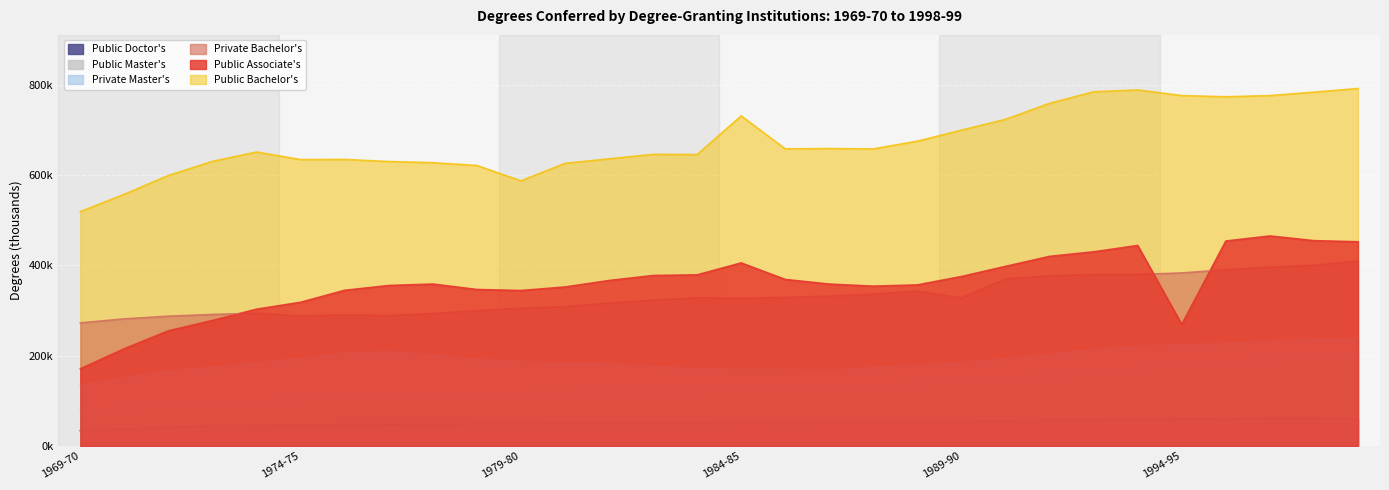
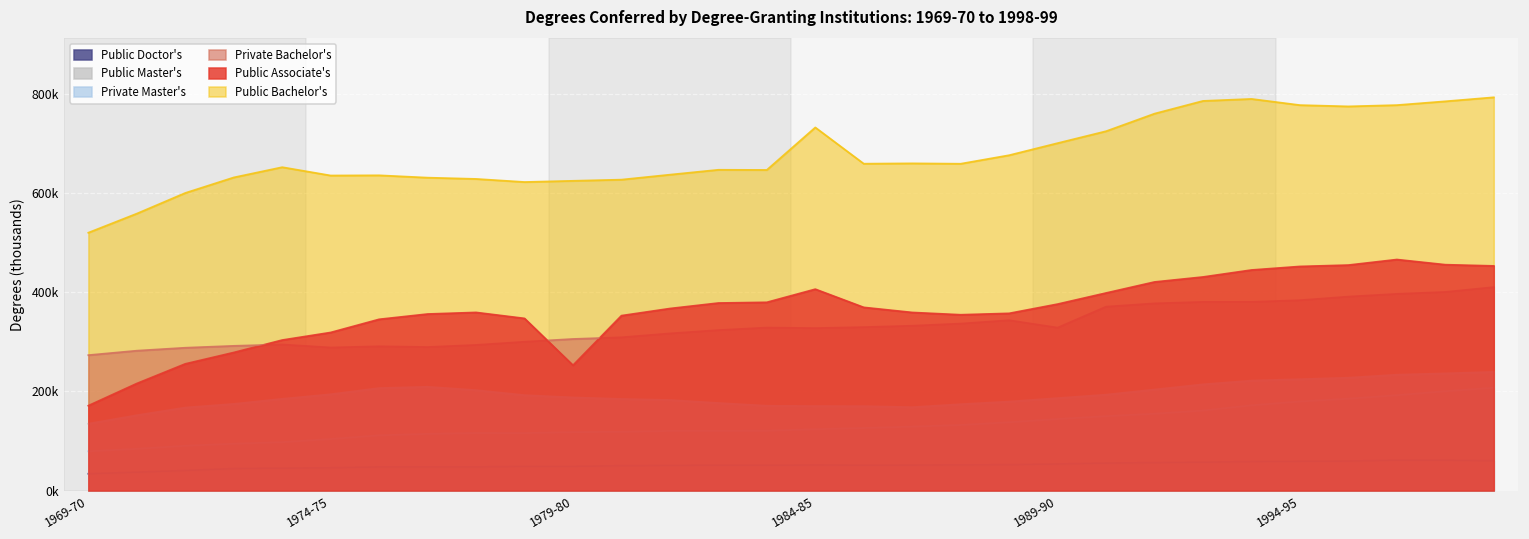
  {
    "Public Doctor's": {
      "1969-70": 30000,
      "1974-75": 50000,
      "1979-80": 50000,
      "1984-85": 50000,
      "1989-90": 50000,
      "1994-95": 60000
    },
    "Private Bachelor's": {
      "1969-70": 270000,
      "1974-75": 290000,
      "1979-80": 310000,
      "1984-85": 330000,
      "1989-90": 330000,
      "1994-95": 380000
    },
    "Public Associate's": {
      "1969-70": 170000,
      "1974-75": 320000,
-     "1979-80": 340000,
+     "1979-80": 250000,
      "1984-85": 410000,
      "1989-90": 380000,
-     "1994-95": 270000
+     "1994-95": 450000
    },
    "Public Bachelor's": {
      "1969-70": 520000,
      "1974-75": 630000,
-     "1979-80": 590000,
+     "1979-80": 620000,
      "1984-85": 730000,
      "1989-90": 700000,
      "1994-95": 780000
    }
  }
